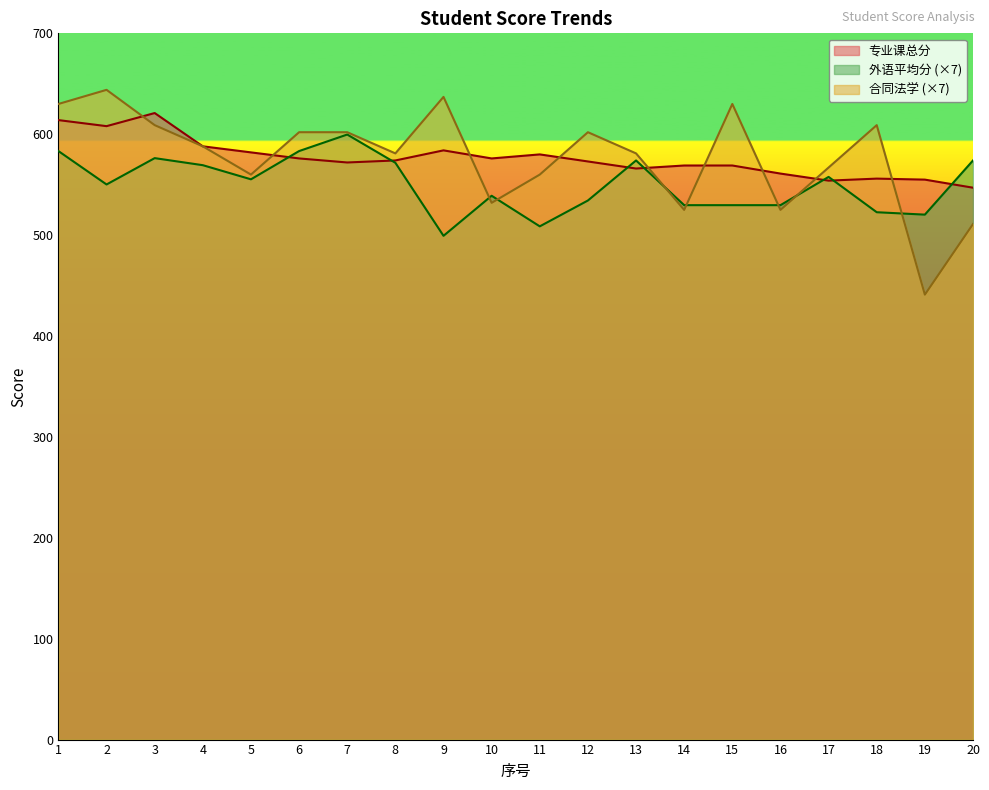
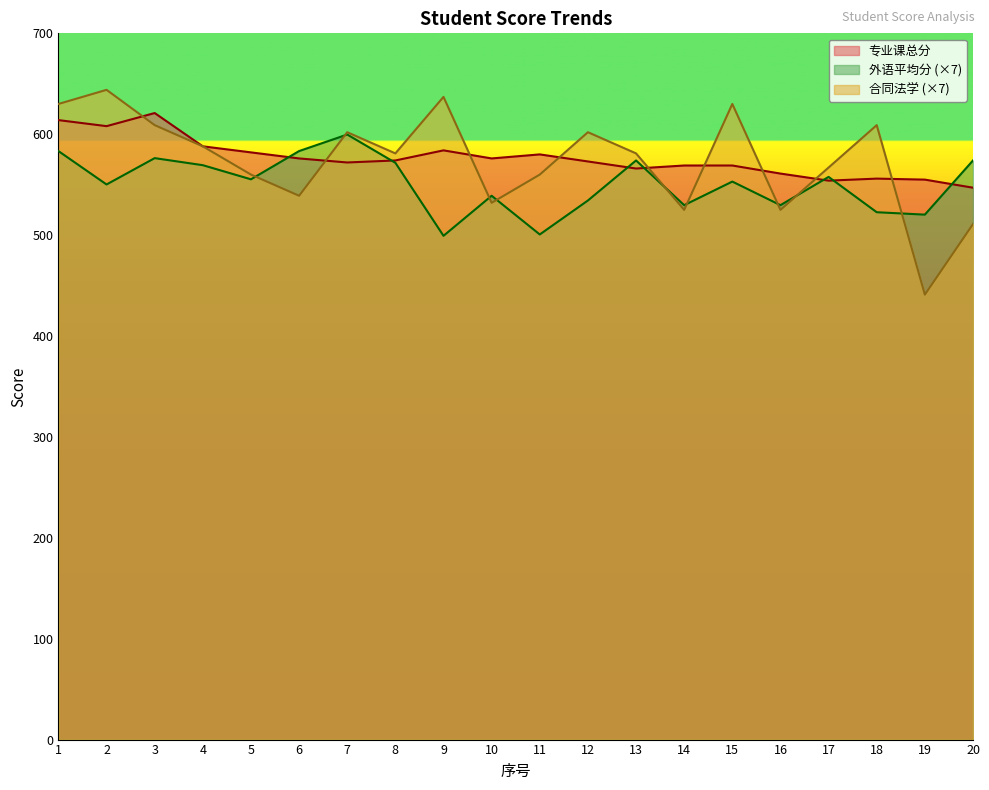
  {
    "专业课总分": {
      "1": 614,
      "2": 608,
      "3": 621,
      "5": 582,
      "6": 576,
      "7": 572,
      "9": 584,
      "10": 576,
      "11": 580,
      "12": 573,
      "13": 566,
      "14": 569,
      "15": 569,
      "16": 561,
      "17": 554,
      "18": 556,
      "19": 555,
      "20": 547
    },
    "外语平均分 (×7)": {
      "1": 583,
      "2": 550,
      "3": 576,
      "4": 569,
      "5": 555,
      "6": 583,
      "9": 499,
      "10": 539,
-     "11": 509,
+     "11": 501,
      "12": 534,
      "13": 574,
      "14": 530,
-     "15": 530,
+     "15": 553,
      "16": 530,
      "17": 558,
      "18": 523,
      "19": 520,
      "20": 574
    },
    "合同法学 (×7)": {
      "1": 630,
      "2": 644,
      "3": 609,
      "5": 560,
-     "6": 602,
+     "6": 539,
      "8": 581,
      "9": 637,
      "10": 532,
      "11": 560,
      "12": 602,
      "13": 581,
      "14": 525,
      "15": 630,
      "16": 525,
      "17": 567,
      "18": 609,
      "19": 441,
      "20": 511
    }
  }
